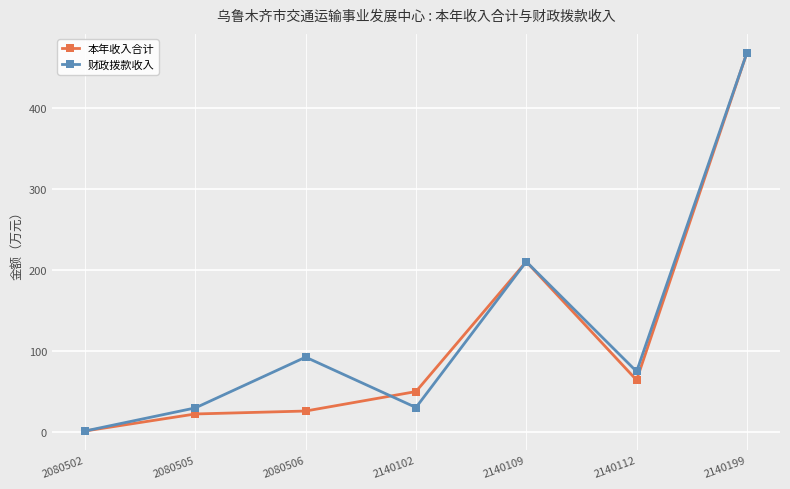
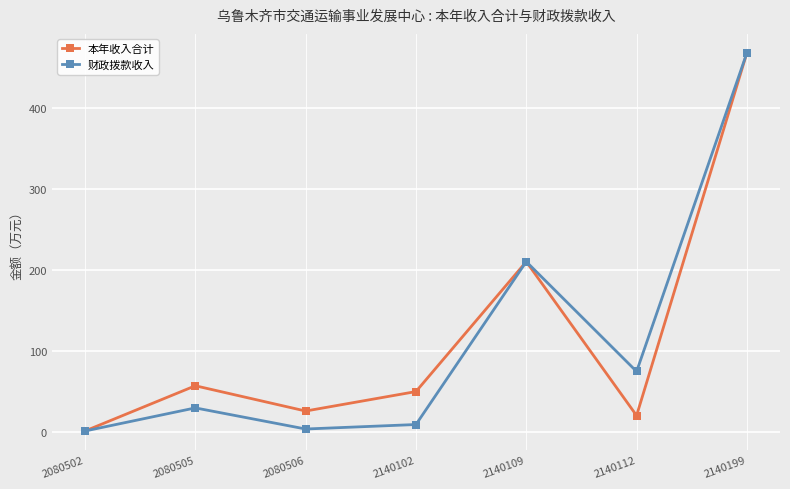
  {
    "本年收入合计": {
-     "2080505": 20,
+     "2080505": 60,
      "2080506": 30,
      "2140102": 50,
-     "2140112": 60
+     "2140112": 20
    },
    "财政拨款收入": {
      "2080505": 30,
-     "2080506": 90,
-     "2140102": 30,
+     "2080506": 0,
+     "2140102": 10,
      "2140112": 70
    }
  }
